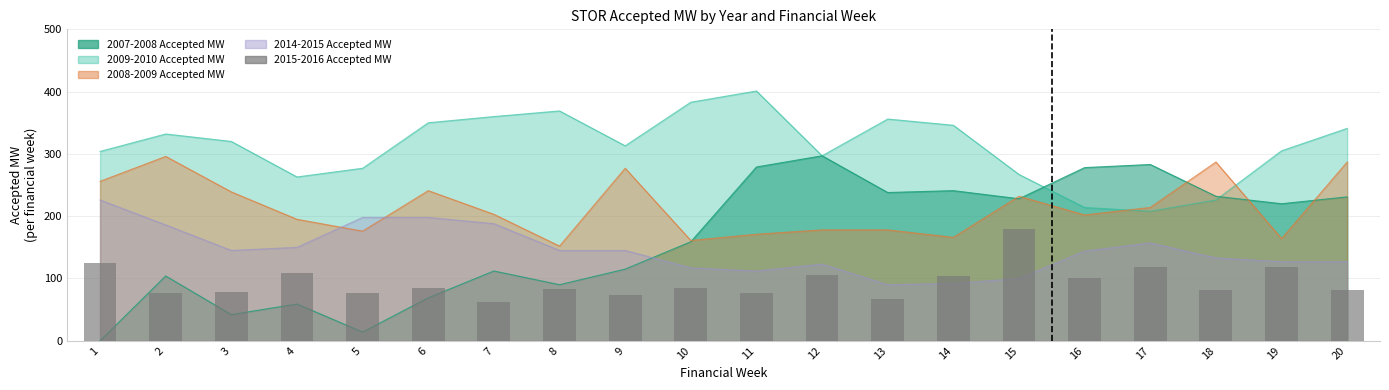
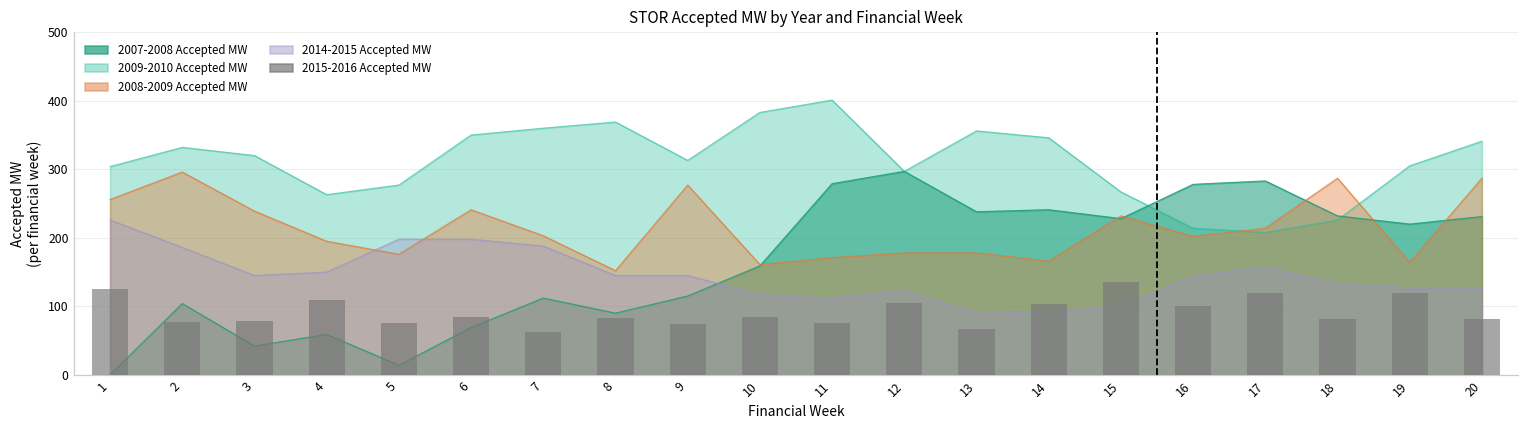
  {
    "2015-2016 Accepted MW": {
      "1": 130,
      "2": 80,
      "3": 80,
      "4": 110,
      "5": 80,
      "6": 90,
      "7": 60,
      "8": 80,
      "9": 70,
      "10": 80,
      "11": 80,
      "12": 110,
      "13": 70,
      "14": 100,
-     "15": 180,
+     "15": 140,
      "16": 100,
      "17": 120,
      "18": 80,
      "19": 120,
      "20": 80
    },
    "2008-2009 Accepted MW": {
      "1": 260,
      "2": 300,
      "3": 240,
      "4": 200,
      "5": 180,
      "6": 240,
      "7": 200,
      "8": 150,
      "9": 280,
      "11": 170,
      "12": 180,
      "13": 180,
      "14": 170,
      "16": 200,
      "17": 210,
      "18": 290,
      "19": 160,
      "20": 290
    },
    "2014-2015 Accepted MW": {
      "1": 230,
      "2": 190,
      "3": 150,
      "4": 150,
      "5": 200,
      "6": 200,
      "7": 190,
      "8": 150,
      "9": 150,
      "10": 120,
      "11": 110,
      "12": 120,
      "13": 90,
      "14": 90,
      "15": 100,
      "16": 140,
      "17": 160,
      "18": 130,
      "19": 130,
      "20": 130
    }
  }
